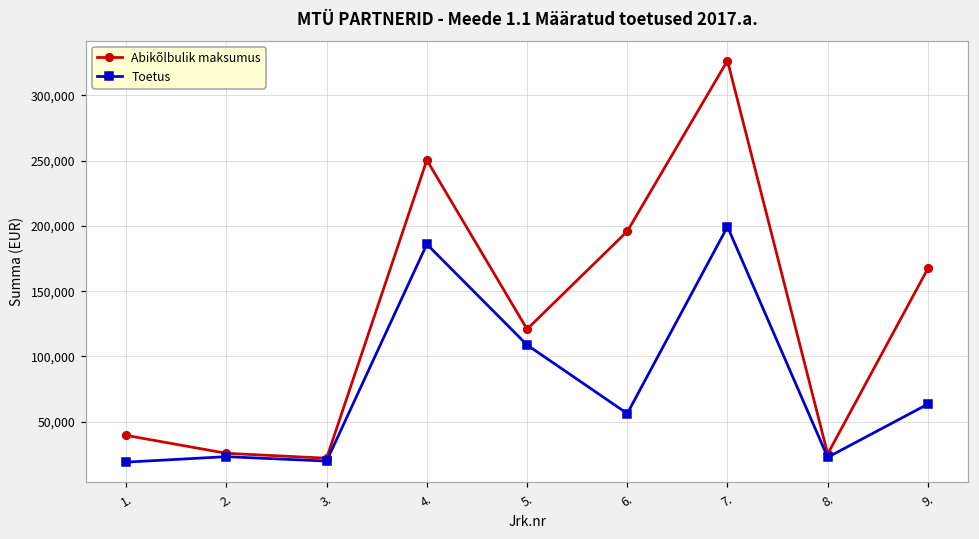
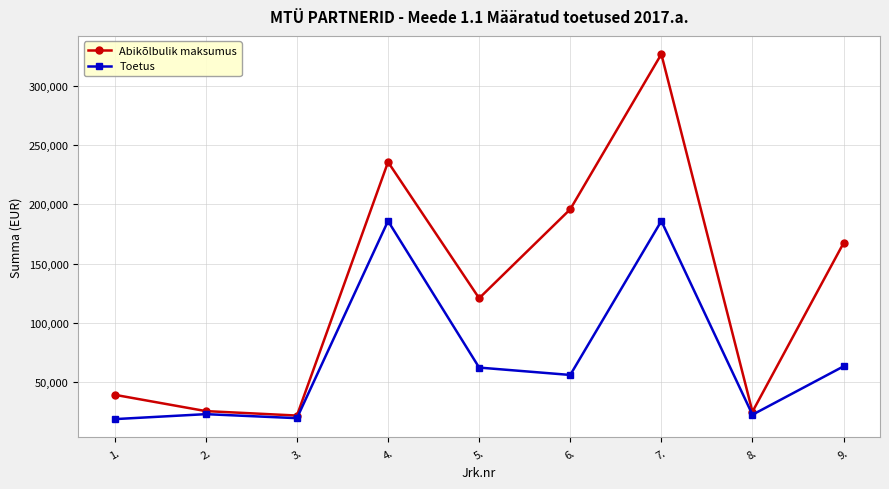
  {
    "Abikõlbulik maksumus": {
      "1.": "39,000",
      "2.": "26,000",
      "3.": "22,000",
-     "4.": "250,000",
+     "4.": "236,000",
      "5.": "121,000",
      "6.": "196,000",
      "7.": "327,000",
      "8.": "25,000",
      "9.": "167,000"
    },
    "Toetus": {
      "1.": "19,000",
      "2.": "23,000",
      "3.": "20,000",
      "4.": "186,000",
-     "5.": "109,000",
+     "5.": "62,000",
      "6.": "56,000",
-     "7.": "199,000",
+     "7.": "186,000",
      "8.": "23,000",
      "9.": "63,000"
    }
  }
